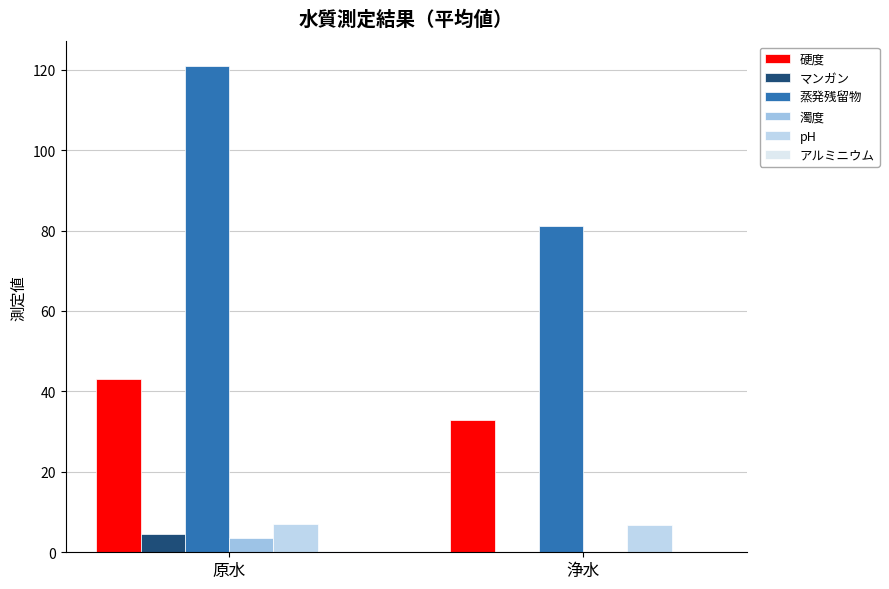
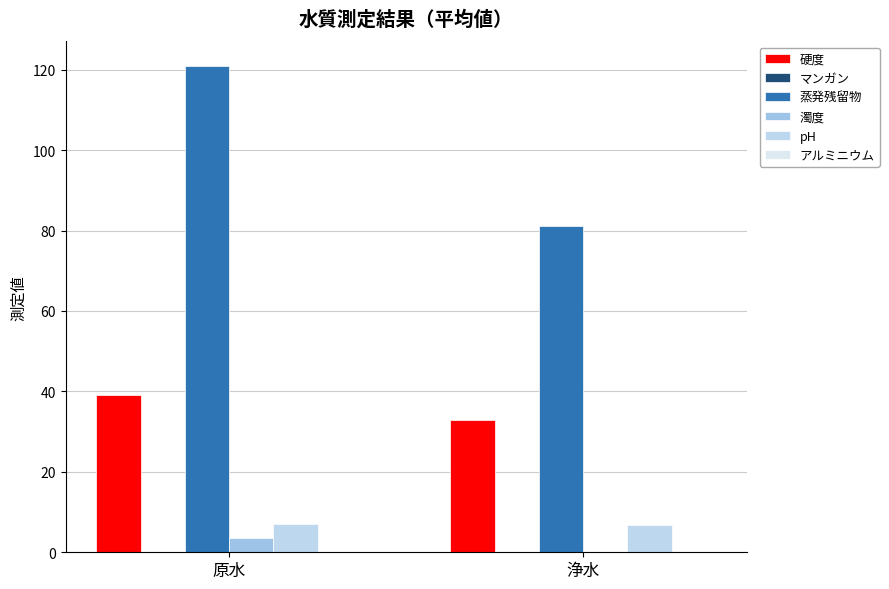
  {
    "硬度": {
-     "原水": 43,
+     "原水": 39,
      "浄水": 33
    },
    "マンガン": {
-     "原水": 5,
+     "原水": 0,
      "浄水": 0
    },
    "蒸発残留物": {
      "原水": 121,
      "浄水": 81
    }
  }
